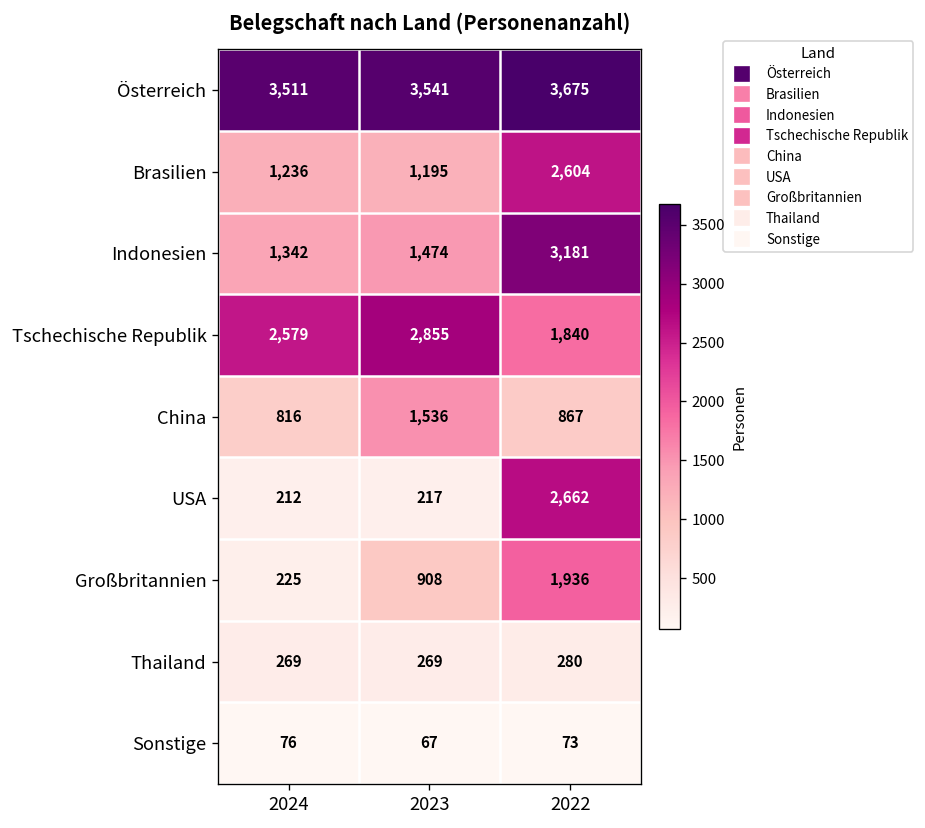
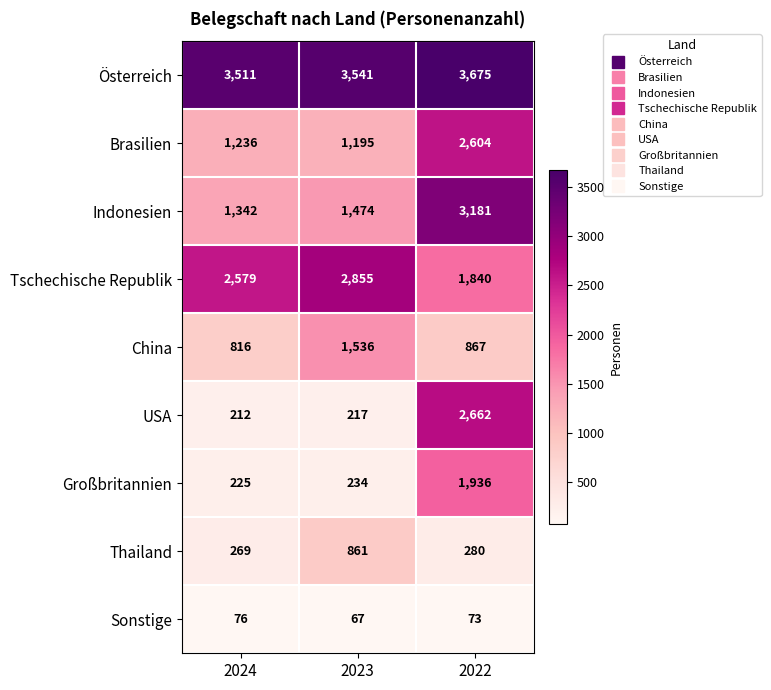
  {
    "Österreich": {
      "2024": "3,511",
      "2023": "3,541",
      "2022": "3,675"
    },
    "Brasilien": {
      "2024": "1,236",
      "2023": "1,195",
      "2022": "2,604"
    },
    "Indonesien": {
      "2024": "1,342",
      "2023": "1,474",
      "2022": "3,181"
    },
    "Tschechische Republik": {
      "2024": "2,579",
      "2023": "2,855",
      "2022": "1,840"
    },
    "China": {
      "2024": "816",
      "2023": "1,536",
      "2022": "867"
    },
    "USA": {
      "2024": "212",
      "2023": "217",
      "2022": "2,662"
    },
    "Großbritannien": {
      "2024": "225",
-     "2023": "908",
+     "2023": "234",
      "2022": "1,936"
    },
    "Thailand": {
      "2024": "269",
-     "2023": "269",
+     "2023": "861",
      "2022": "280"
    },
    "Sonstige": {
      "2024": "76",
      "2023": "67",
      "2022": "73"
    }
  }
